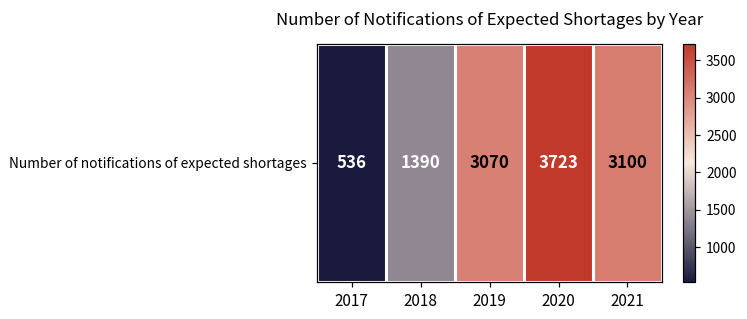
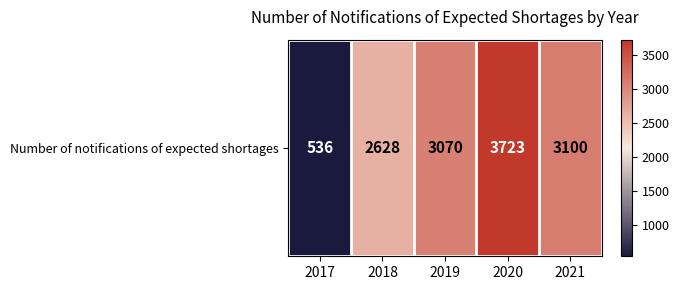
  {
    "Number of notifications of expected shortages": {
      "2017": 536,
-     "2018": 1390,
+     "2018": 2628,
      "2019": 3070,
      "2020": 3723,
      "2021": 3100
    }
  }
